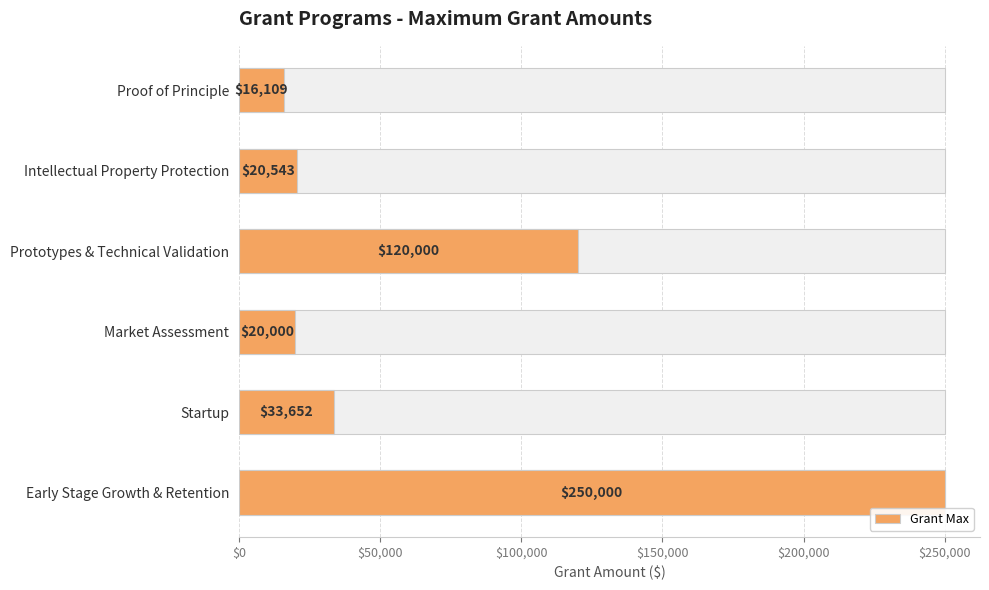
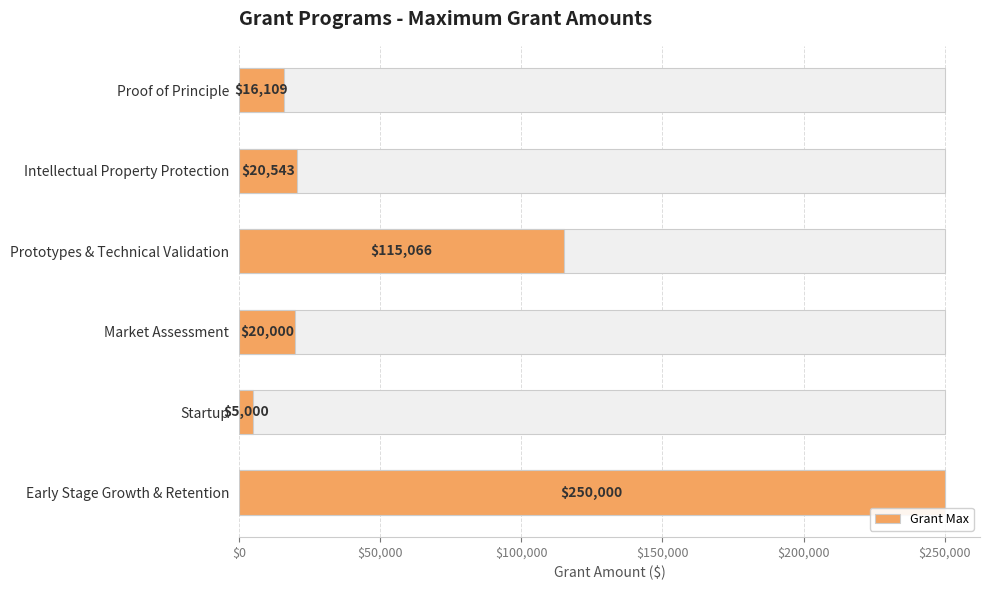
  {
    "Grant Max": {
-     "Prototypes & Technical Validation": "$120,000",
-     "Startup": "$33,652",
+     "Prototypes & Technical Validation": "$115,066",
+     "Startup": "$5,000",
      "Early Stage Growth & Retention": "$250,000"
    }
  }
